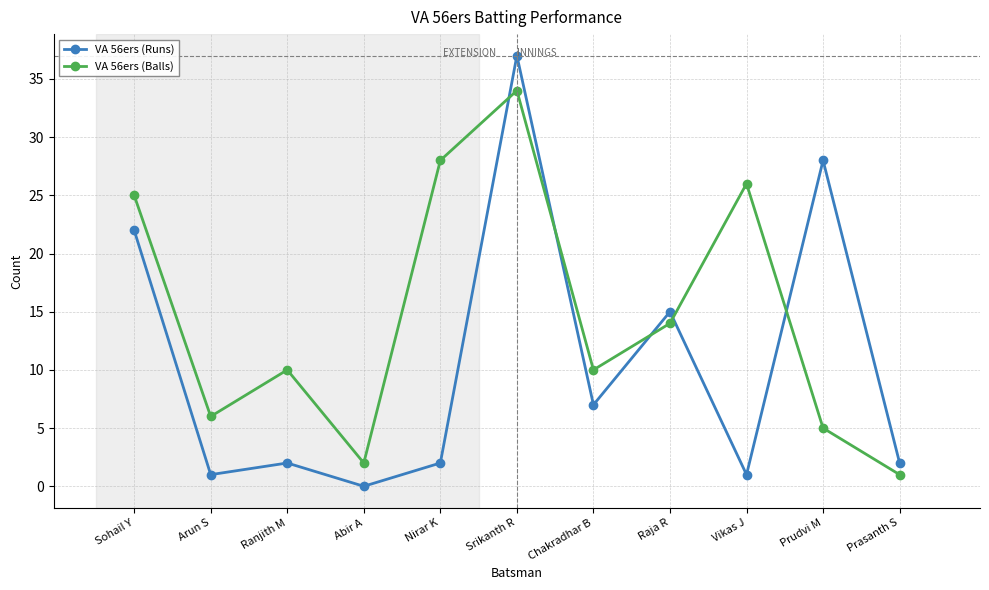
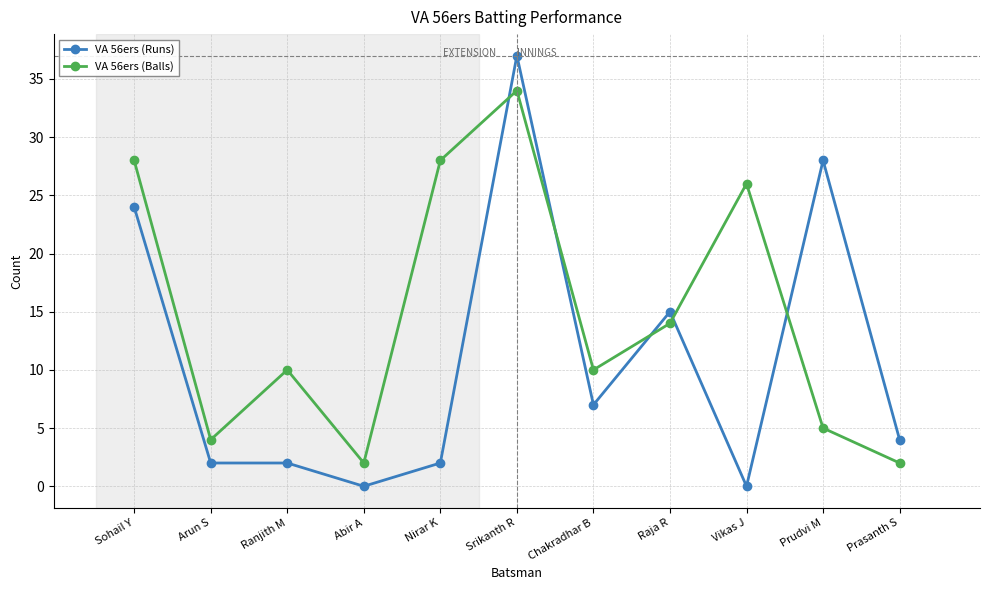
  {
    "VA 56ers (Runs)": {
-     "Sohail Y": 22,
-     "Arun S": 1,
+     "Sohail Y": 24,
+     "Arun S": 2,
      "Ranjith M": 2,
      "Abir A": 0,
      "Nirar K": 2,
      "Srikanth R": 37,
      "Chakradhar B": 7,
      "Raja R": 15,
-     "Vikas J": 1,
+     "Vikas J": 0,
      "Prudvi M": 28,
-     "Prasanth S": 2
+     "Prasanth S": 4
    },
    "VA 56ers (Balls)": {
-     "Sohail Y": 25,
-     "Arun S": 6,
+     "Sohail Y": 28,
+     "Arun S": 4,
      "Ranjith M": 10,
      "Abir A": 2,
      "Nirar K": 28,
      "Srikanth R": 34,
      "Chakradhar B": 10,
      "Raja R": 14,
      "Vikas J": 26,
      "Prudvi M": 5,
-     "Prasanth S": 1
+     "Prasanth S": 2
    }
  }
